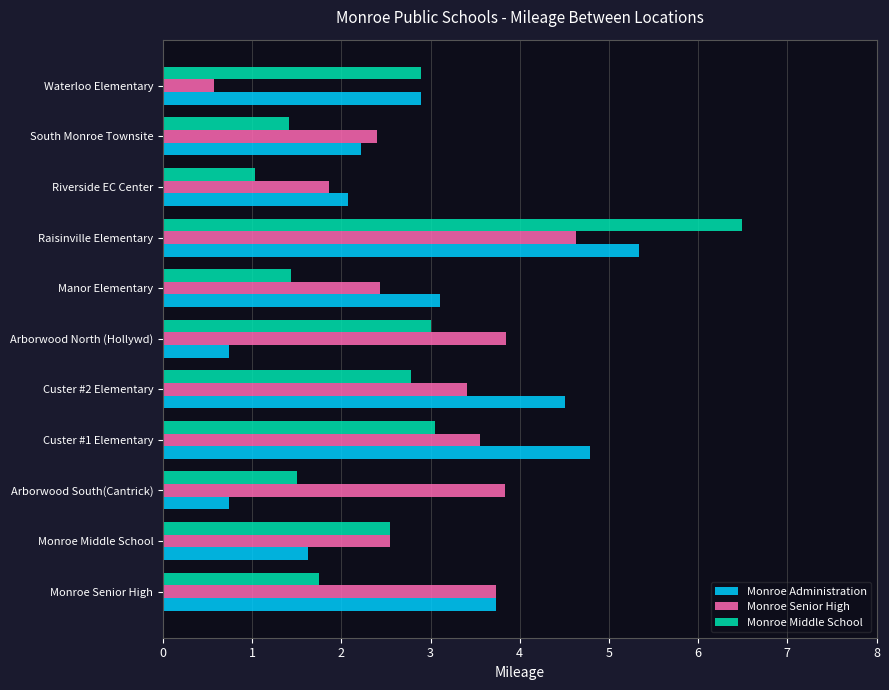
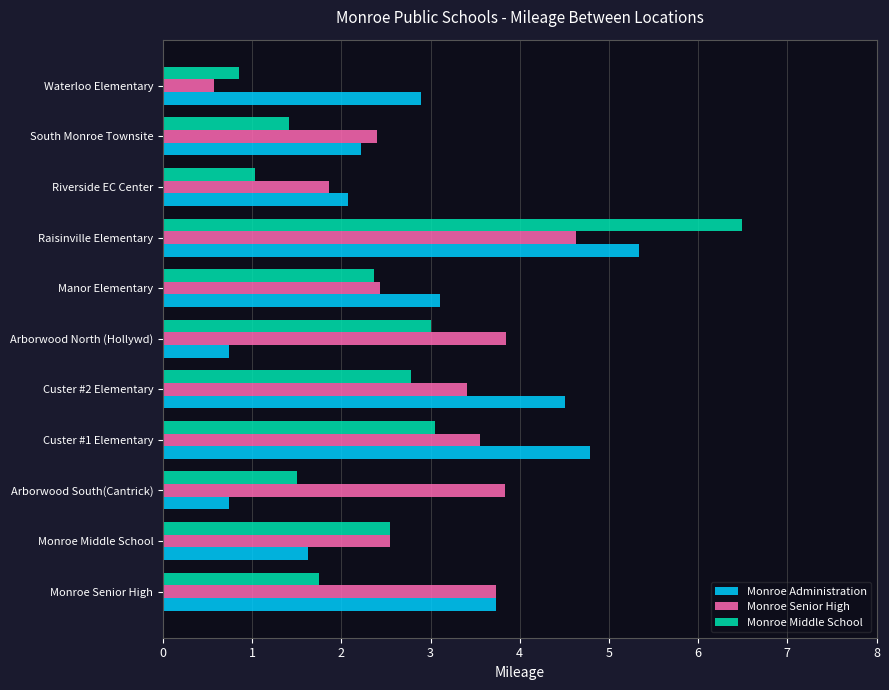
  {
    "Monroe Administration": {
      "Waterloo Elementary": 2.9,
      "South Monroe Townsite": 2.2,
      "Riverside EC Center": 2.1,
      "Raisinville Elementary": 5.3,
      "Manor Elementary": 3.1,
      "Arborwood North (Hollywd)": 0.7,
      "Custer #2 Elementary": 4.5,
      "Custer #1 Elementary": 4.8,
      "Arborwood South(Cantrick)": 0.7,
      "Monroe Middle School": 1.6,
      "Monroe Senior High": 3.7
    },
    "Monroe Senior High": {
      "Waterloo Elementary": 0.6,
      "South Monroe Townsite": 2.4,
      "Riverside EC Center": 1.9,
      "Raisinville Elementary": 4.6,
      "Manor Elementary": 2.4,
      "Arborwood North (Hollywd)": 3.9,
      "Custer #2 Elementary": 3.4,
      "Custer #1 Elementary": 3.6,
      "Arborwood South(Cantrick)": 3.8,
      "Monroe Middle School": 2.5,
      "Monroe Senior High": 3.7
    },
    "Monroe Middle School": {
-     "Waterloo Elementary": 2.9,
+     "Waterloo Elementary": 0.9,
      "South Monroe Townsite": 1.4,
      "Riverside EC Center": 1.0,
      "Raisinville Elementary": 6.5,
-     "Manor Elementary": 1.4,
+     "Manor Elementary": 2.4,
      "Arborwood North (Hollywd)": 3.0,
      "Custer #2 Elementary": 2.8,
      "Custer #1 Elementary": 3.1,
      "Arborwood South(Cantrick)": 1.5,
      "Monroe Middle School": 2.5,
      "Monroe Senior High": 1.8
    }
  }
